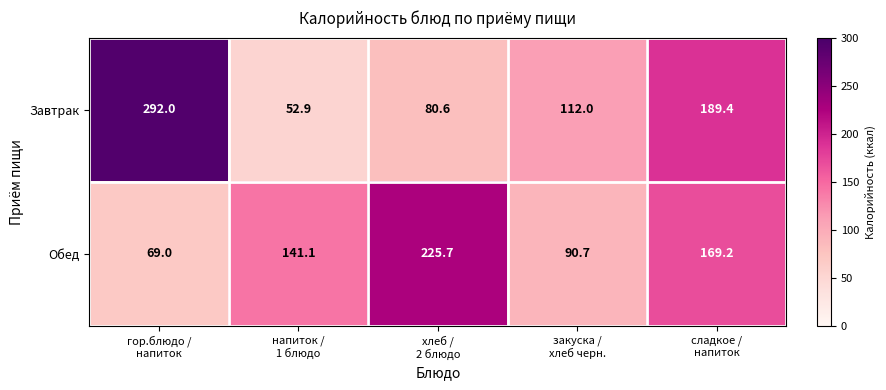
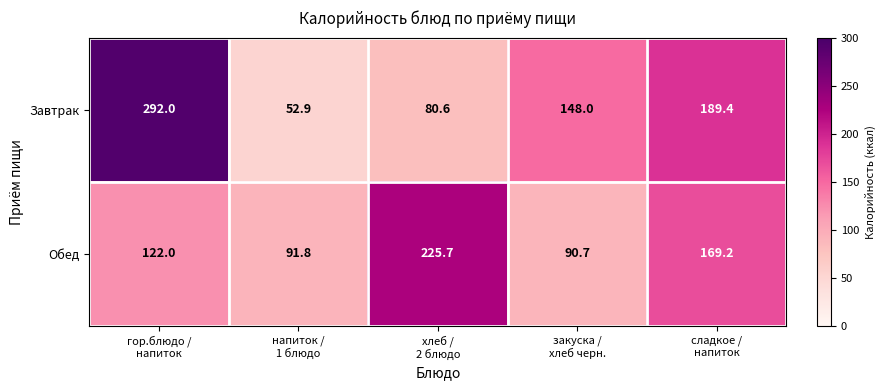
  {
    "Завтрак": {
      "гор.блюдо / напиток": 292.0,
      "напиток / 1 блюдо": 52.9,
      "хлеб / 2 блюдо": 80.6,
-     "закуска / хлеб черн.": 112.0,
+     "закуска / хлеб черн.": 148.0,
      "сладкое / напиток": 189.4
    },
    "Обед": {
-     "гор.блюдо / напиток": 69.0,
-     "напиток / 1 блюдо": 141.1,
+     "гор.блюдо / напиток": 122.0,
+     "напиток / 1 блюдо": 91.8,
      "хлеб / 2 блюдо": 225.7,
      "закуска / хлеб черн.": 90.7,
      "сладкое / напиток": 169.2
    }
  }
